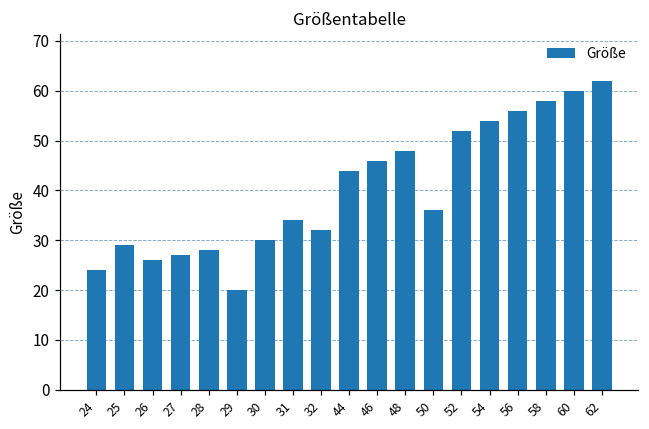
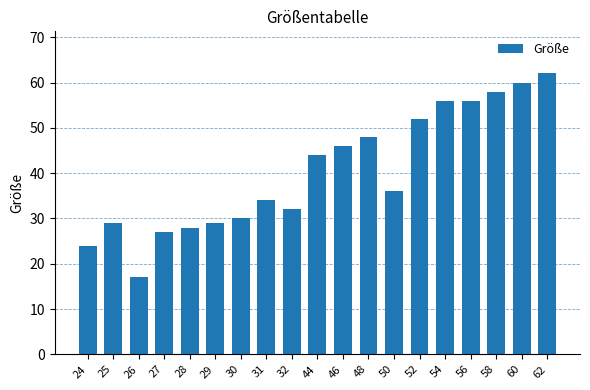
  {
    "24": 24,
    "25": 29,
-   "26": 26,
+   "26": 17,
    "27": 27,
    "28": 28,
-   "29": 20,
+   "29": 29,
    "30": 30,
    "31": 34,
    "32": 32,
    "44": 44,
    "46": 46,
    "48": 48,
    "50": 36,
    "52": 52,
-   "54": 54,
+   "54": 56,
    "56": 56,
    "58": 58,
    "60": 60,
    "62": 62
  }
